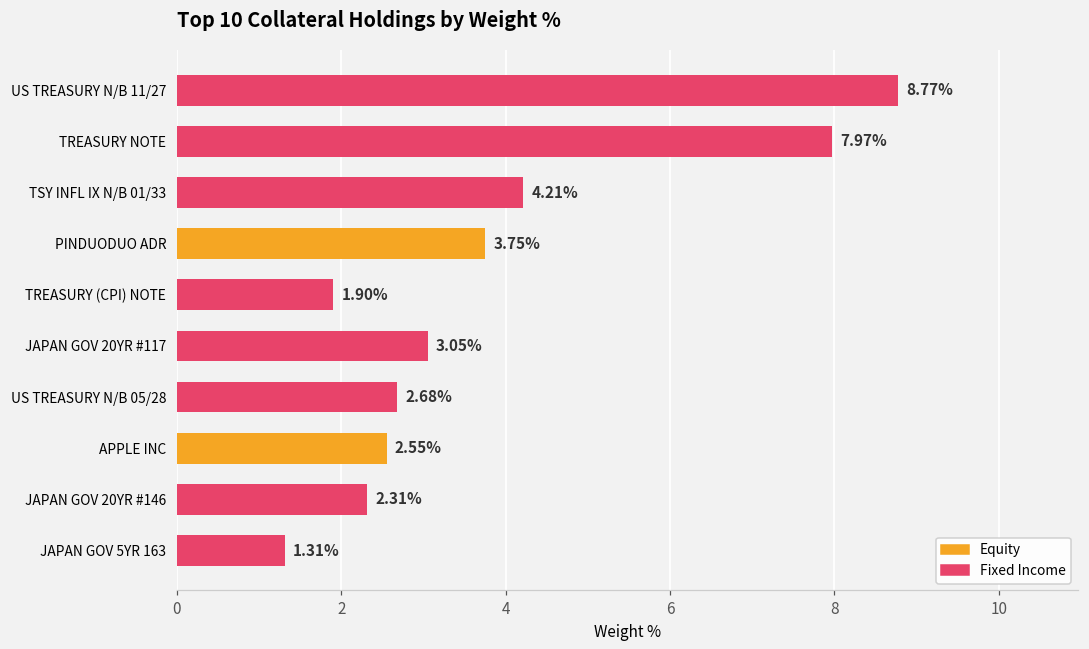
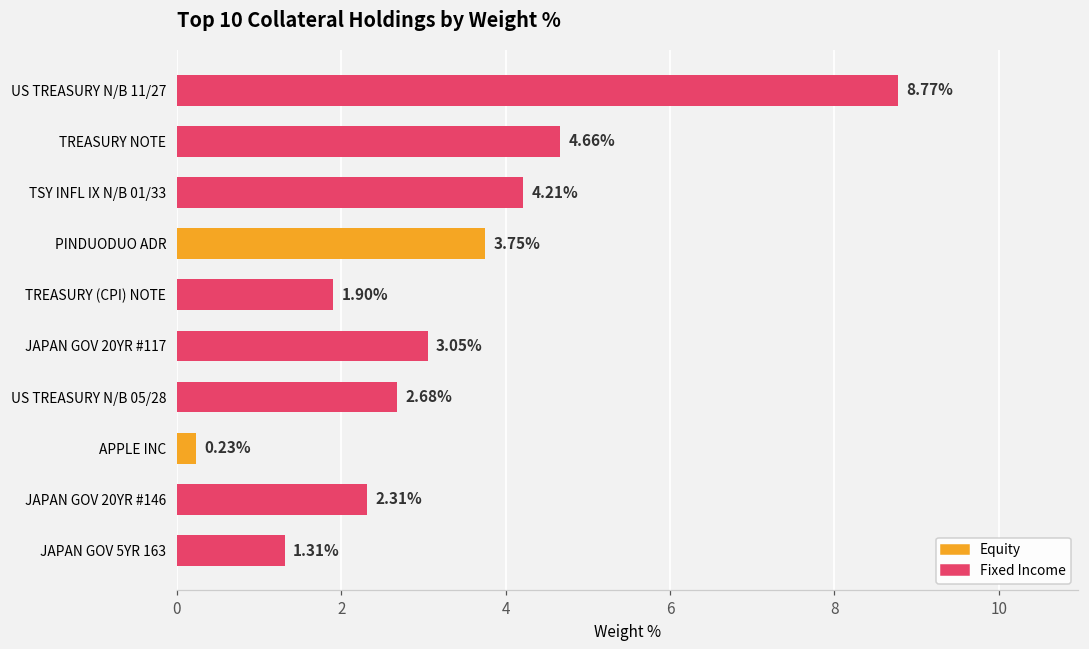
  {
    "Fixed Income": {
      "US TREASURY N/B 11/27": "8.77%",
-     "TREASURY NOTE": "7.97%",
+     "TREASURY NOTE": "4.66%",
      "TSY INFL IX N/B 01/33": "4.21%",
      "TREASURY (CPI) NOTE": "1.90%",
      "JAPAN GOV 20YR #117": "3.05%",
      "US TREASURY N/B 05/28": "2.68%",
      "JAPAN GOV 20YR #146": "2.31%",
      "JAPAN GOV 5YR 163": "1.31%"
    },
    "Equity": {
      "PINDUODUO ADR": "3.75%",
-     "APPLE INC": "2.55%"
+     "APPLE INC": "0.23%"
    }
  }
